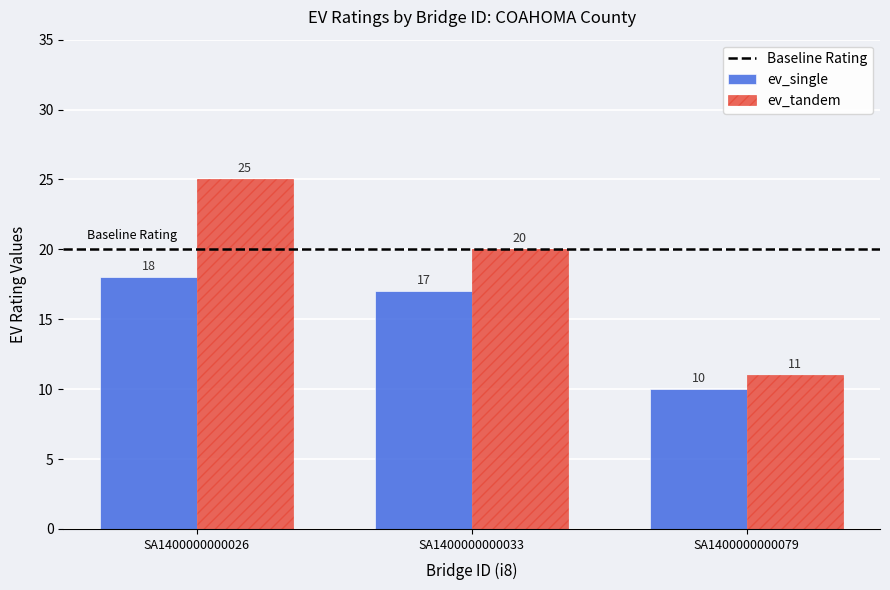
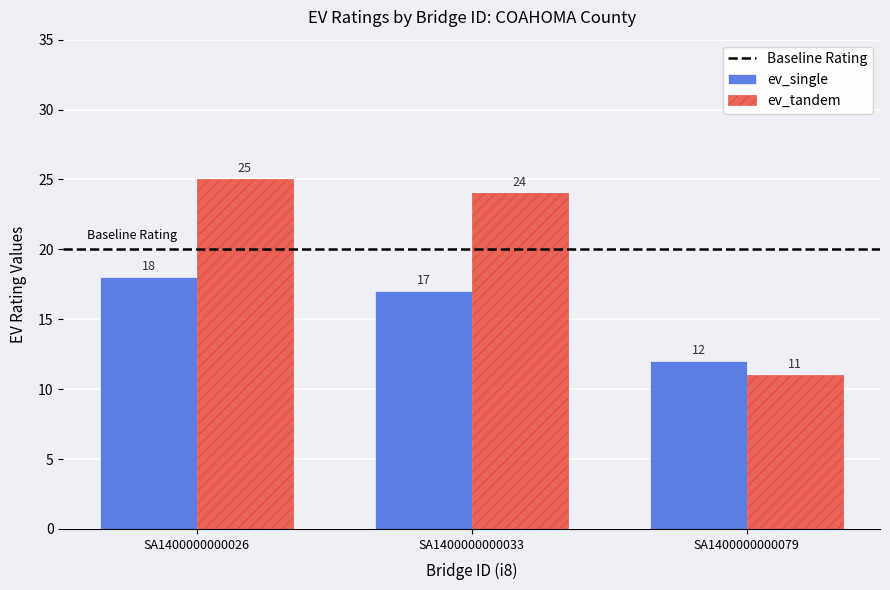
  {
    "ev_single": {
      "SA1400000000026": 18,
      "SA1400000000033": 17,
-     "SA1400000000079": 10
+     "SA1400000000079": 12
    },
    "ev_tandem": {
      "SA1400000000026": 25,
-     "SA1400000000033": 20,
+     "SA1400000000033": 24,
      "SA1400000000079": 11
    }
  }
